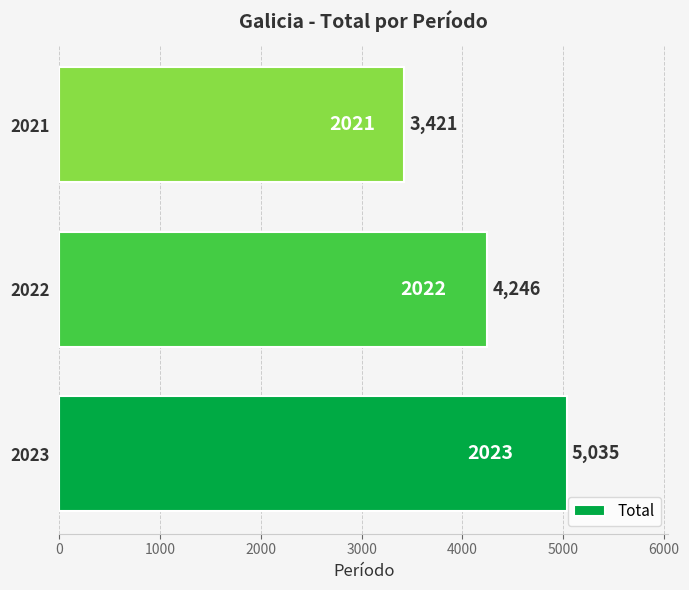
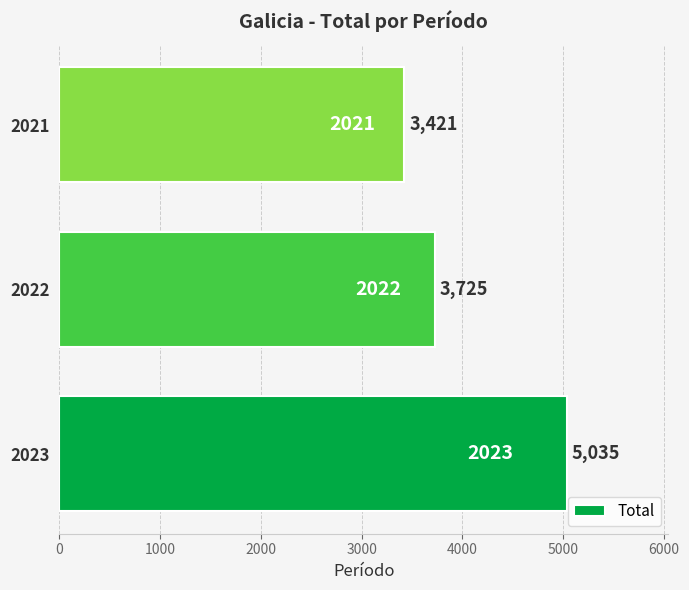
  {
    "2021": "3,421",
-   "2022": "4,246",
+   "2022": "3,725",
    "2023": "5,035"
  }
